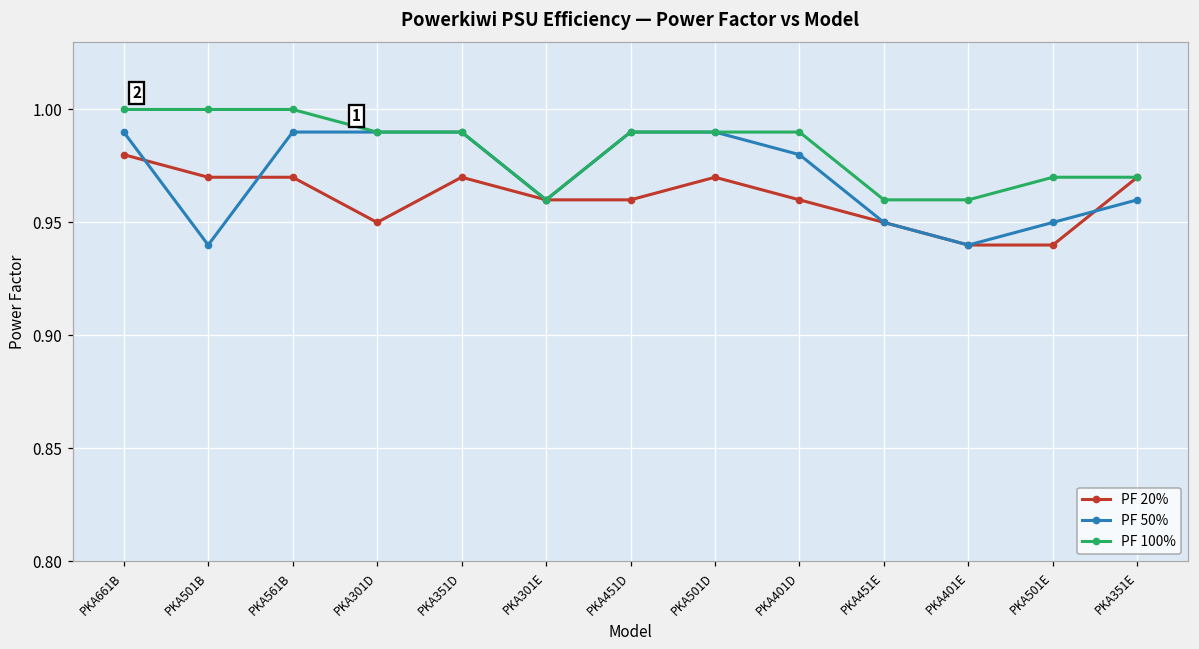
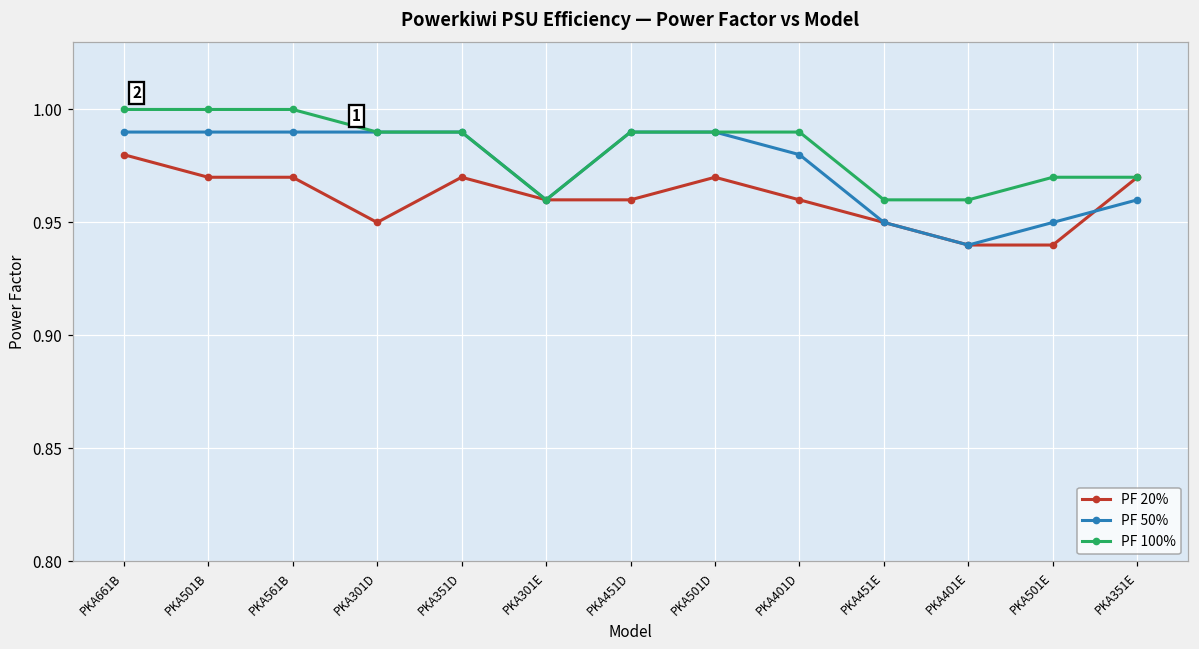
  {
    "PF 20%": {
      "PKA661B": 0.98,
      "PKA501B": 0.97,
      "PKA561B": 0.97,
      "PKA301D": 0.95,
      "PKA351D": 0.97,
      "PKA451D": 0.96,
      "PKA501D": 0.97,
      "PKA401D": 0.96,
      "PKA501E": 0.94
    },
    "PF 50%": {
      "PKA661B": 0.99,
-     "PKA501B": 0.94,
+     "PKA501B": 0.99,
      "PKA561B": 0.99,
      "PKA401D": 0.98,
      "PKA501E": 0.95,
      "PKA351E": 0.96
    },
    "PF 100%": {
      "PKA501B": 1.00,
      "PKA561B": 1.00,
      "PKA401D": 0.99,
      "PKA451E": 0.96,
      "PKA401E": 0.96,
      "PKA501E": 0.97
    }
  }
